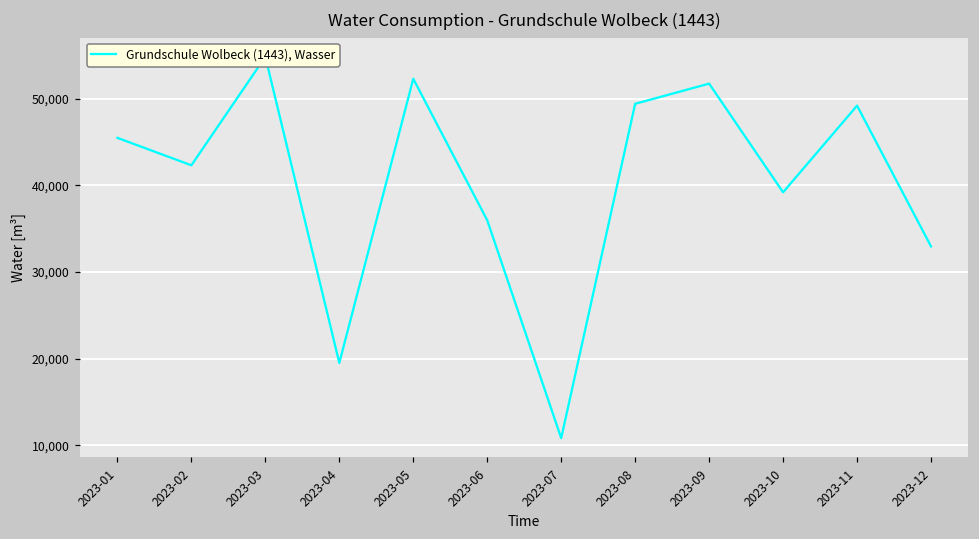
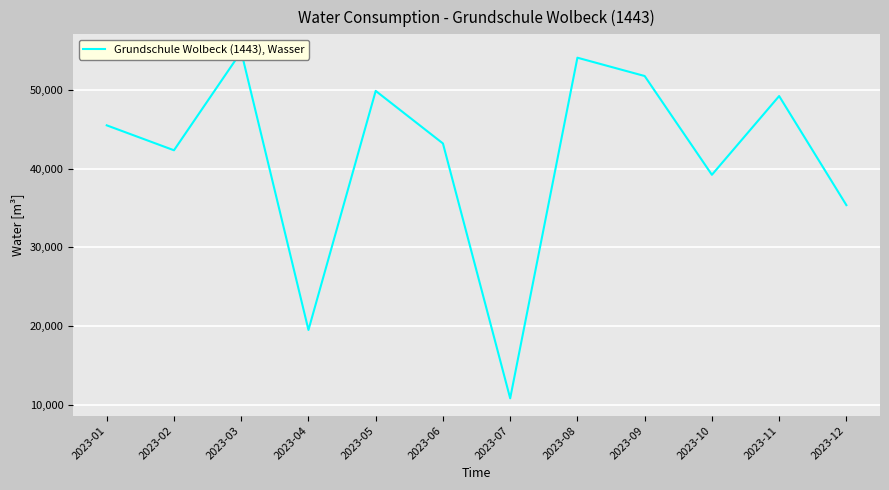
  {
    "2023-01": "45,000",
    "2023-02": "42,000",
    "2023-04": "20,000",
-   "2023-05": "52,000",
-   "2023-06": "36,000",
+   "2023-05": "50,000",
+   "2023-06": "43,000",
    "2023-07": "11,000",
-   "2023-08": "49,000",
+   "2023-08": "54,000",
    "2023-09": "52,000",
    "2023-10": "39,000",
    "2023-11": "49,000",
-   "2023-12": "33,000"
+   "2023-12": "35,000"
  }
